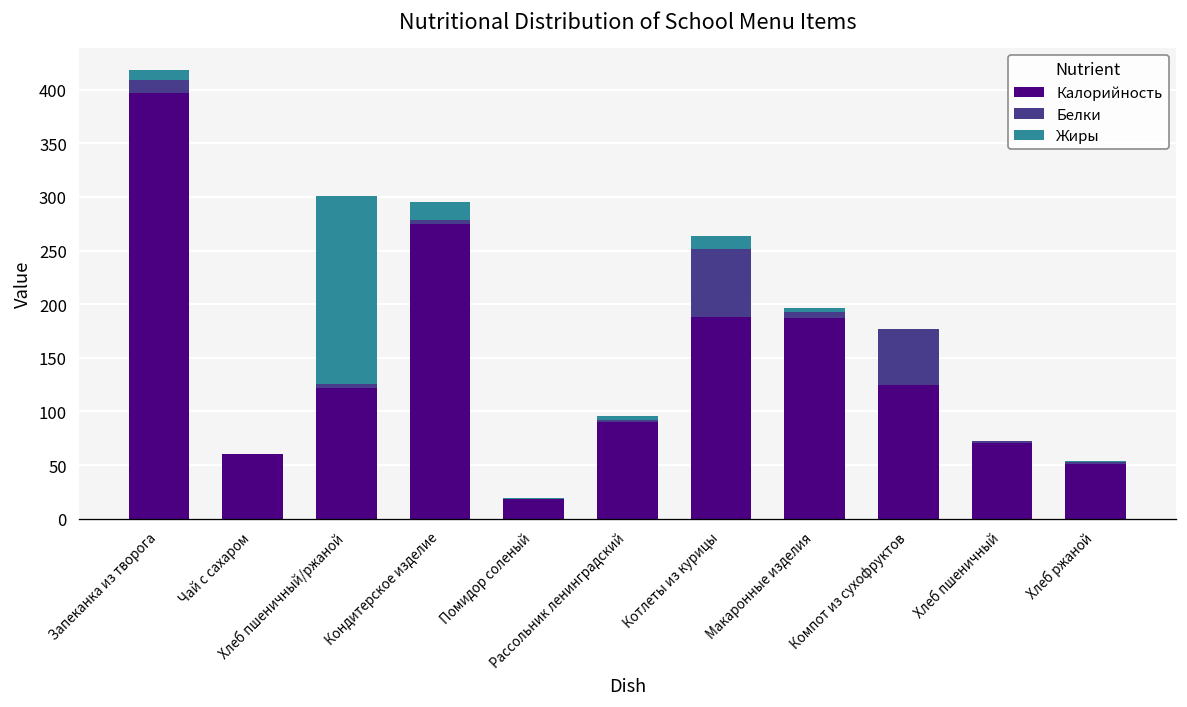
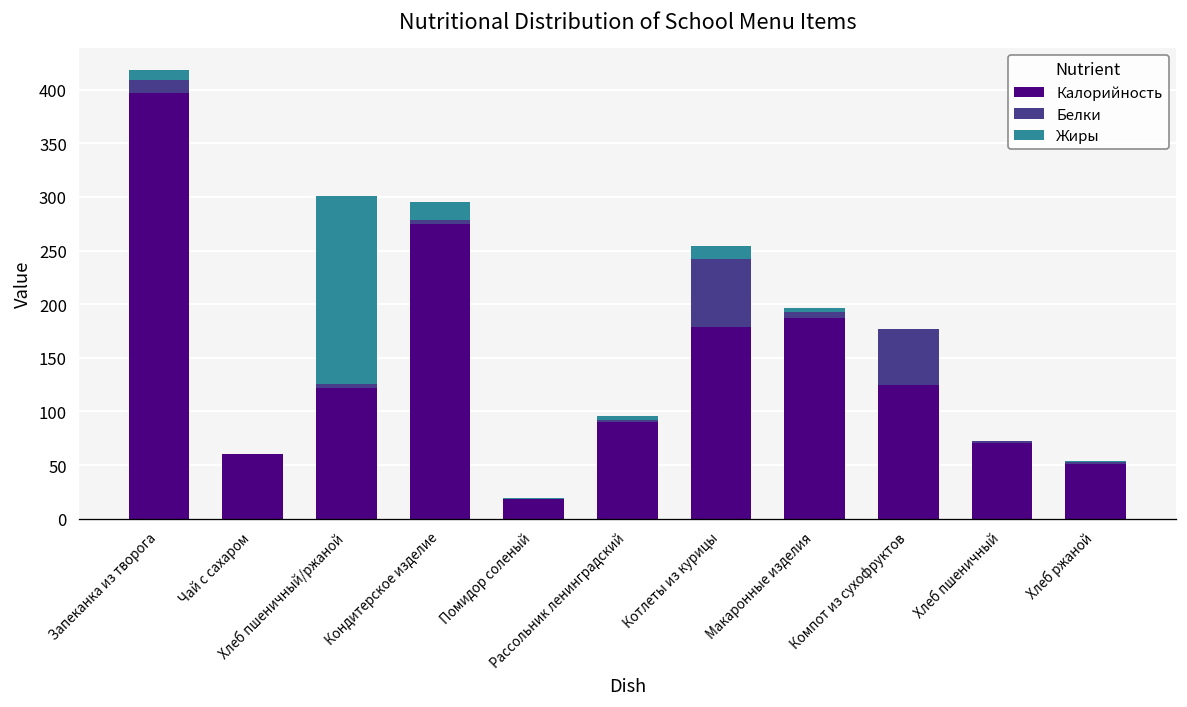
  {
    "Калорийность": {
      "Запеканка из творога": 400,
      "Чай с сахаром": 60,
      "Хлеб пшеничный/ржаной": 120,
      "Кондитерское изделие": 280,
      "Помидор соленый": 20,
      "Рассольник ленинградский": 90,
-     "Котлеты из курицы": 190,
+     "Котлеты из курицы": 180,
      "Макаронные изделия": 190,
      "Компот из сухофруктов": 120,
      "Хлеб пшеничный": 70,
      "Хлеб ржаной": 50
    },
    "Белки": {
      "Запеканка из творога": 10,
      "Хлеб пшеничный/ржаной": 0,
      "Кондитерское изделие": 0,
      "Котлеты из курицы": 60,
      "Макаронные изделия": 10,
      "Компот из сухофруктов": 50
    },
    "Жиры": {
      "Запеканка из творога": 10,
      "Чай с сахаром": 0,
      "Хлеб пшеничный/ржаной": 180,
      "Кондитерское изделие": 20,
      "Рассольник ленинградский": 0,
      "Котлеты из курицы": 10,
      "Макаронные изделия": 0,
      "Компот из сухофруктов": 0
    }
  }
